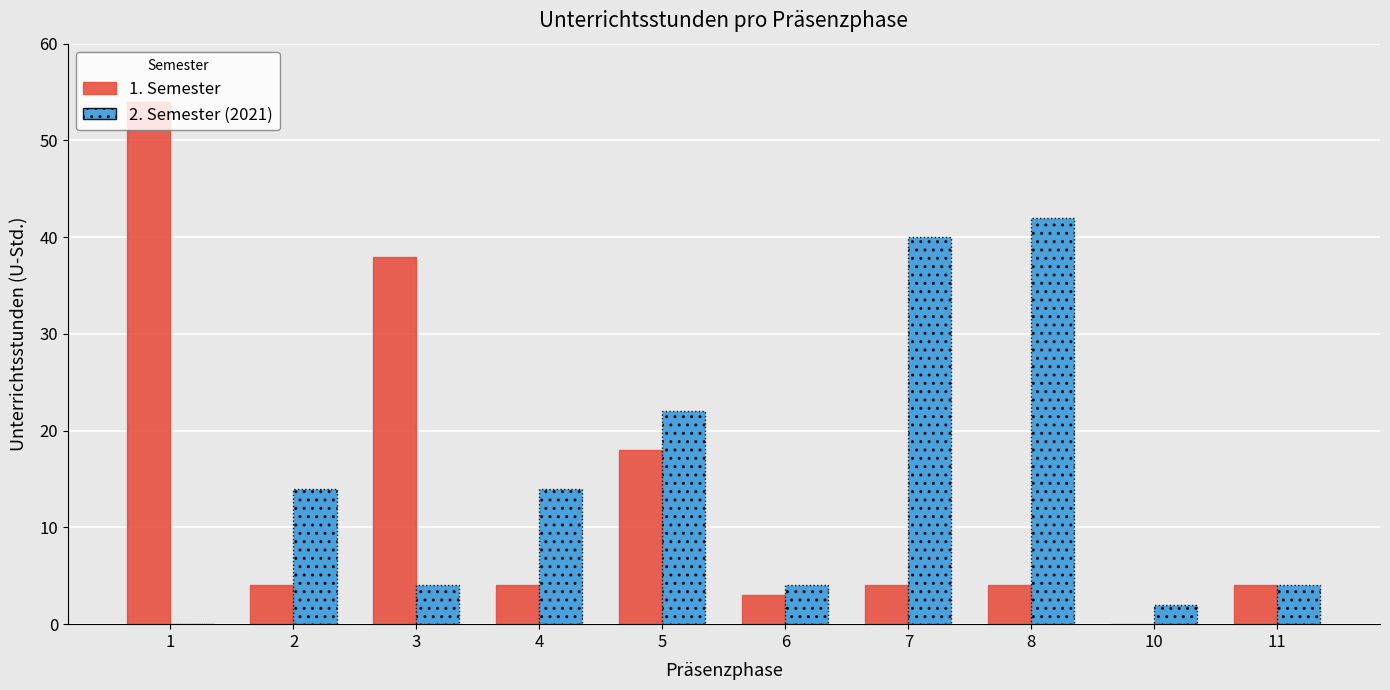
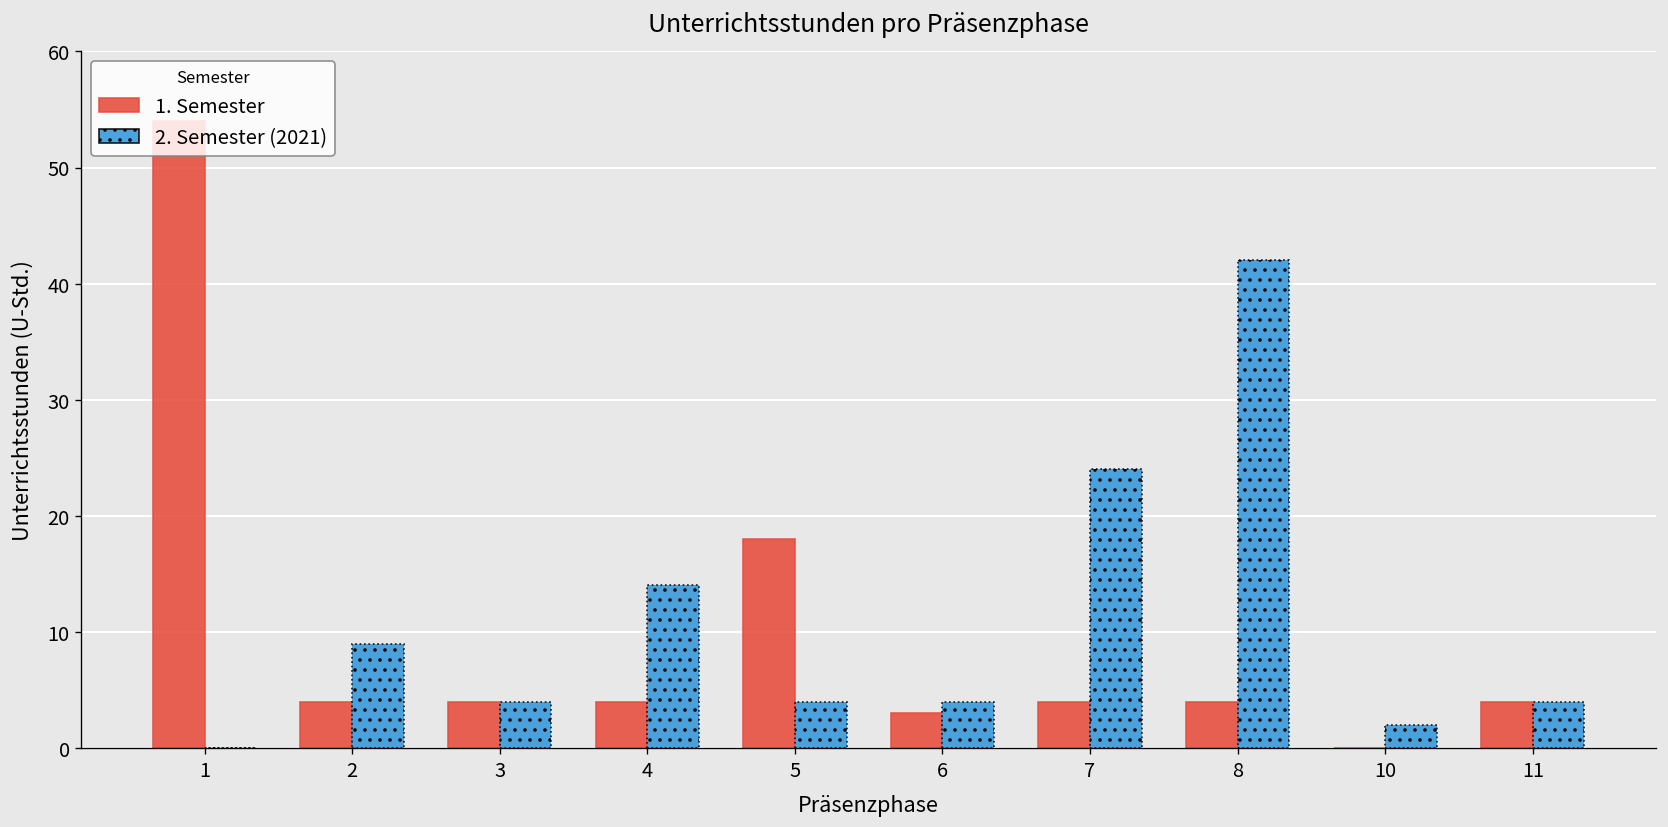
  {
    "1. Semester": {
      "2": 4,
-     "3": 38,
+     "3": 4,
      "4": 4,
      "5": 18,
      "6": 3,
      "7": 4,
      "8": 4,
      "10": 0,
      "11": 4
    },
    "2. Semester (2021)": {
      "1": 0,
-     "2": 14,
+     "2": 9,
      "3": 4,
      "4": 14,
-     "5": 22,
+     "5": 4,
      "6": 4,
-     "7": 40,
+     "7": 24,
      "8": 42,
      "10": 2,
      "11": 4
    }
  }
